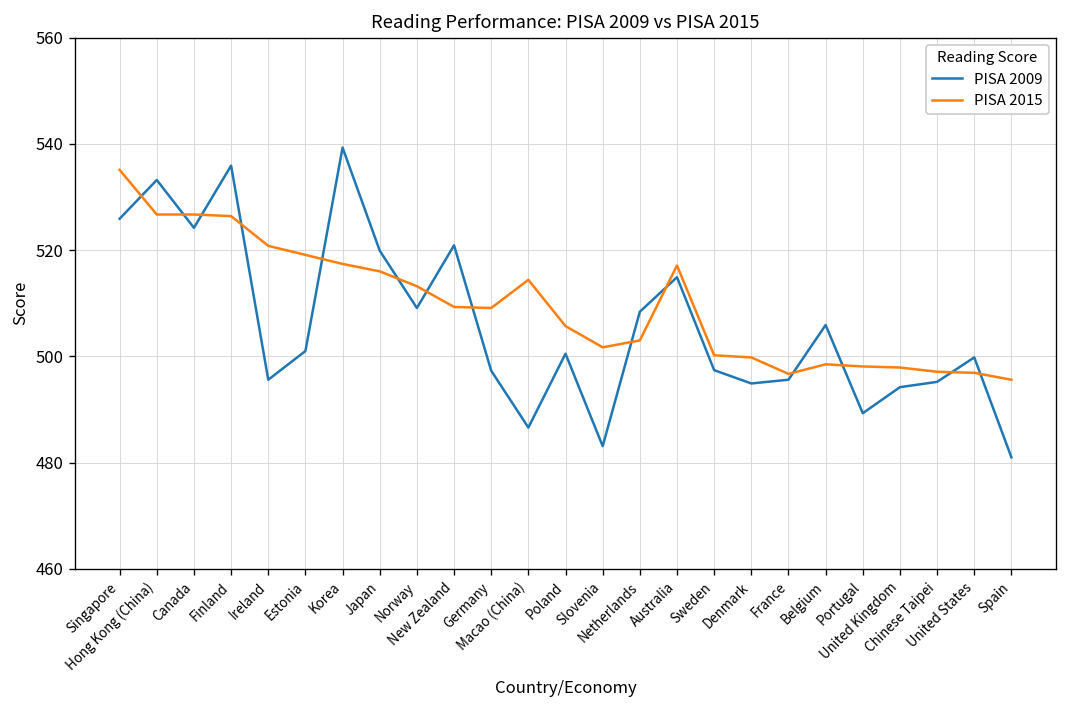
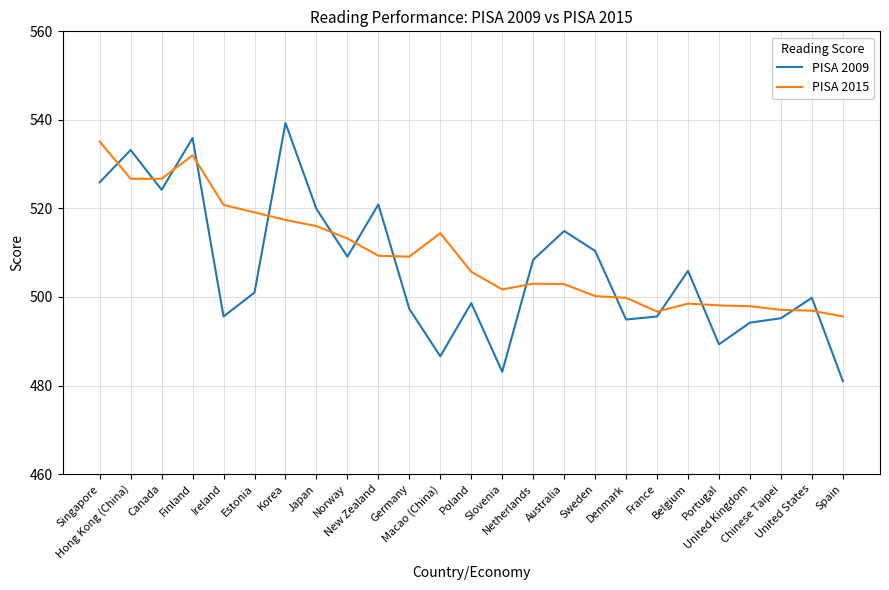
  {
    "PISA 2009": {
      "Singapore": 526,
      "Hong Kong (China)": 533,
      "Canada": 524,
      "Finland": 536,
      "Ireland": 496,
      "Estonia": 501,
      "Korea": 539,
      "Japan": 520,
      "Norway": 509,
      "New Zealand": 521,
      "Germany": 497,
      "Macao (China)": 487,
-     "Poland": 501,
+     "Poland": 499,
      "Slovenia": 483,
      "Netherlands": 508,
      "Australia": 515,
-     "Sweden": 497,
+     "Sweden": 510,
      "Denmark": 495,
      "France": 496,
      "Belgium": 506,
      "Portugal": 489,
      "United Kingdom": 494,
      "Chinese Taipei": 495,
      "United States": 500,
      "Spain": 481
    },
    "PISA 2015": {
      "Singapore": 535,
      "Hong Kong (China)": 527,
      "Canada": 527,
-     "Finland": 526,
+     "Finland": 532,
      "Ireland": 521,
      "Estonia": 519,
      "Korea": 517,
      "Japan": 516,
      "Norway": 513,
      "New Zealand": 509,
      "Germany": 509,
      "Macao (China)": 514,
      "Poland": 506,
      "Slovenia": 502,
      "Netherlands": 503,
-     "Australia": 517,
+     "Australia": 503,
      "Sweden": 500,
      "Denmark": 500,
      "France": 497,
      "Belgium": 499,
      "Portugal": 498,
      "United Kingdom": 498,
      "Chinese Taipei": 497,
      "United States": 497,
      "Spain": 496
    }
  }
